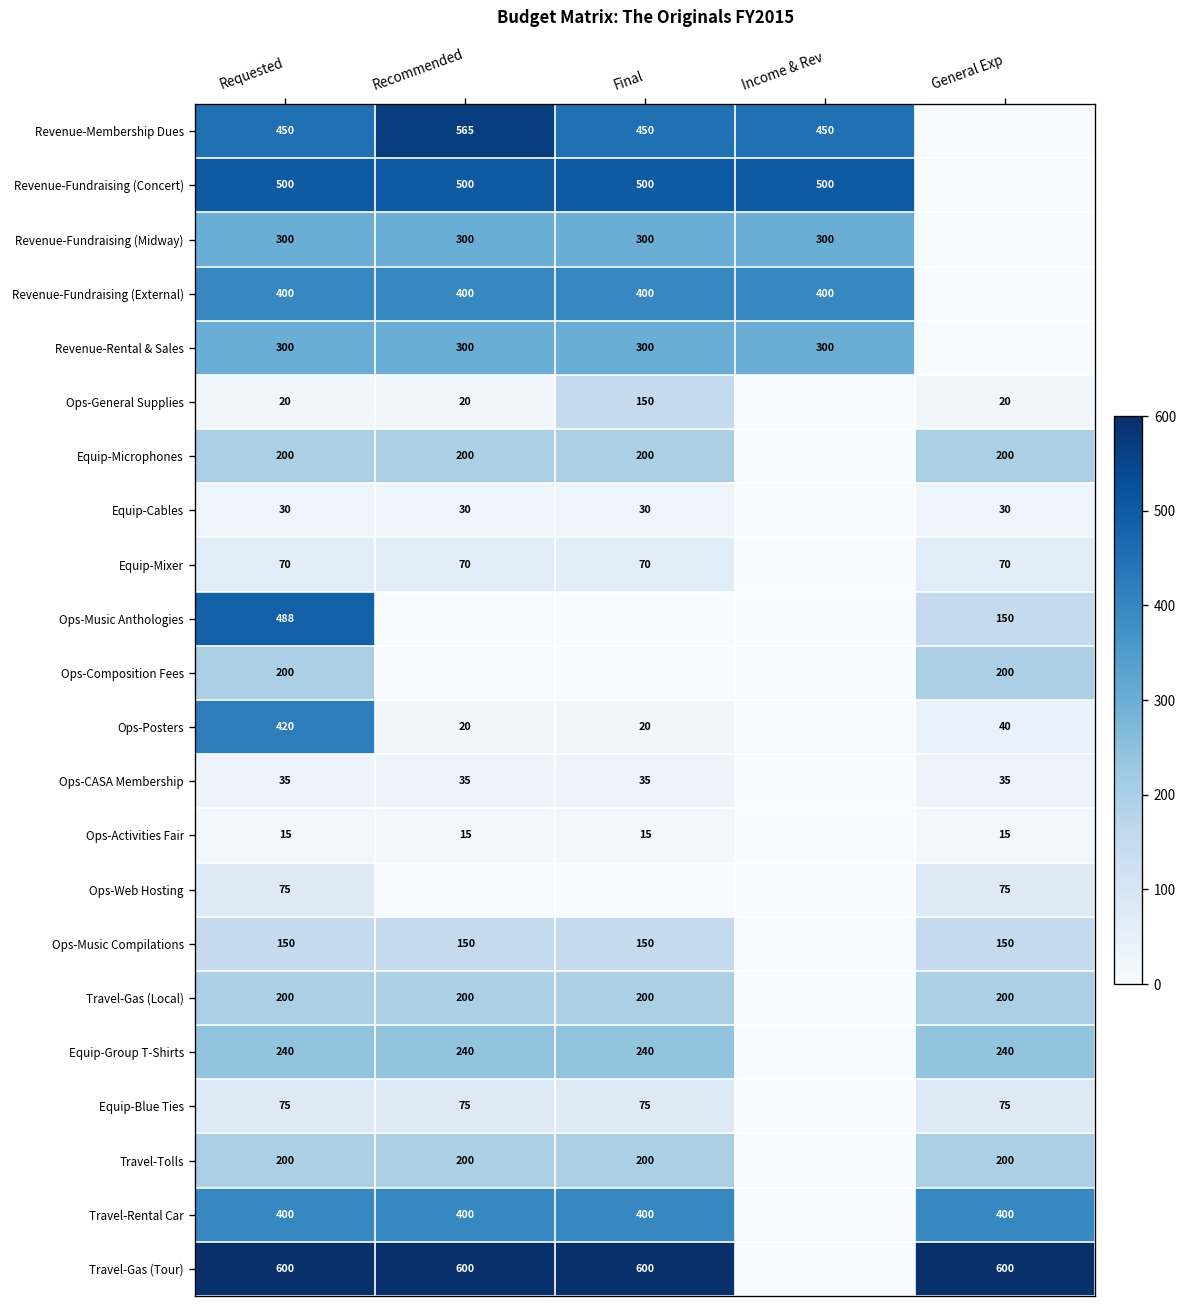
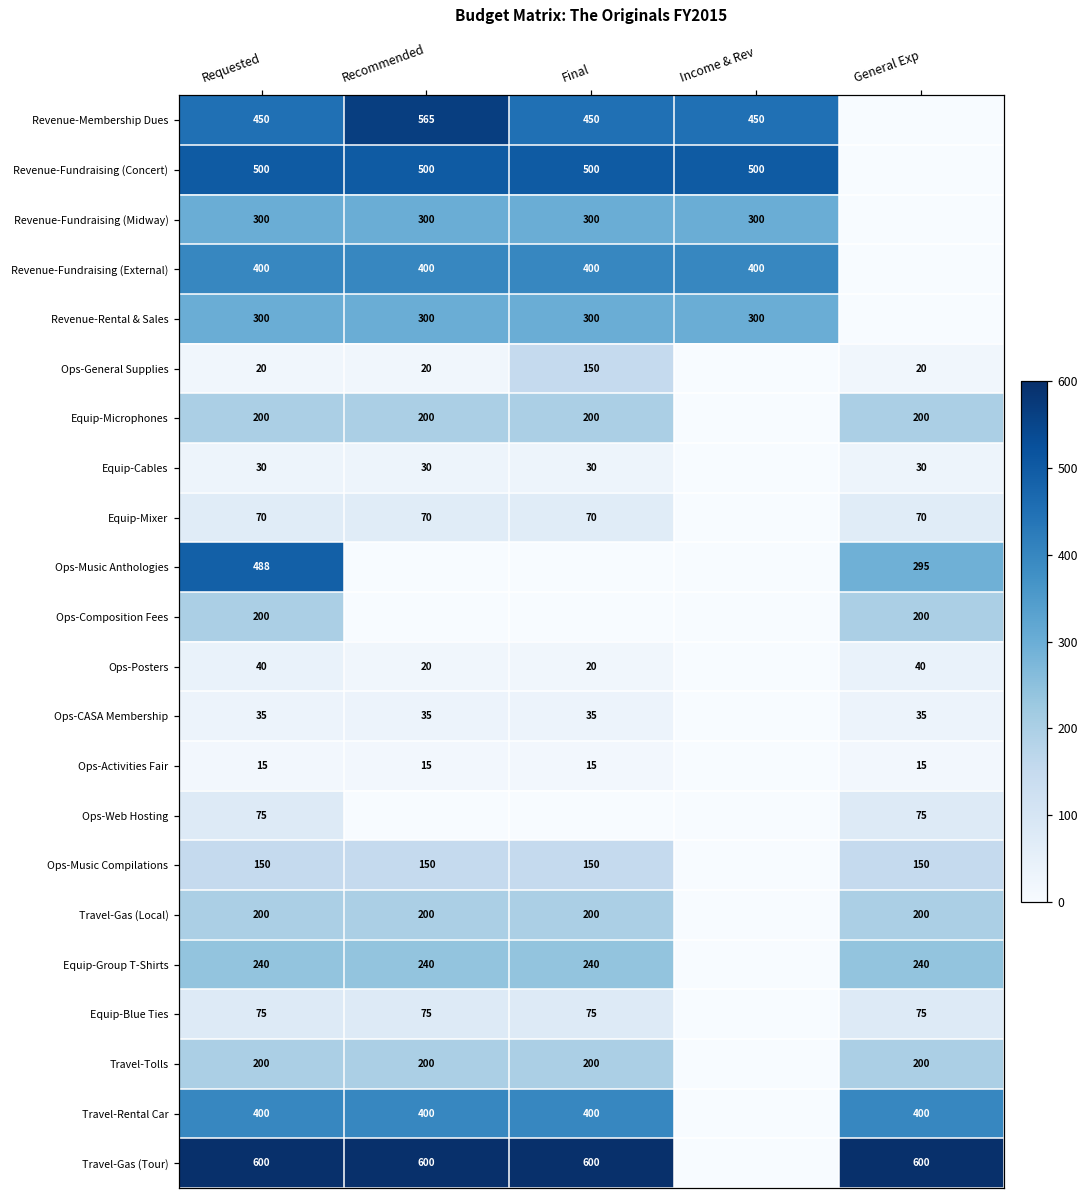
  {
    "Revenue-Membership Dues": {
      "Requested": 450,
      "Recommended": 565,
      "Final": 450,
      "Income & Rev": 450
    },
    "Revenue-Fundraising (Concert)": {
      "Requested": 500,
      "Recommended": 500,
      "Final": 500,
      "Income & Rev": 500
    },
    "Revenue-Fundraising (Midway)": {
      "Requested": 300,
      "Recommended": 300,
      "Final": 300,
      "Income & Rev": 300
    },
    "Revenue-Fundraising (External)": {
      "Requested": 400,
      "Recommended": 400,
      "Final": 400,
      "Income & Rev": 400
    },
    "Revenue-Rental & Sales": {
      "Requested": 300,
      "Recommended": 300,
      "Final": 300,
      "Income & Rev": 300
    },
    "Ops-General Supplies": {
      "Requested": 20,
      "Recommended": 20,
      "Final": 150,
      "General Exp": 20
    },
    "Equip-Microphones": {
      "Requested": 200,
      "Recommended": 200,
      "Final": 200,
      "General Exp": 200
    },
    "Equip-Cables": {
      "Requested": 30,
      "Recommended": 30,
      "Final": 30,
      "General Exp": 30
    },
    "Equip-Mixer": {
      "Requested": 70,
      "Recommended": 70,
      "Final": 70,
      "General Exp": 70
    },
    "Ops-Music Anthologies": {
      "Requested": 488,
-     "General Exp": 150
+     "General Exp": 295
    },
    "Ops-Composition Fees": {
      "Requested": 200,
      "General Exp": 200
    },
    "Ops-Posters": {
-     "Requested": 420,
+     "Requested": 40,
      "Recommended": 20,
      "Final": 20,
      "General Exp": 40
    },
    "Ops-CASA Membership": {
      "Requested": 35,
      "Recommended": 35,
      "Final": 35,
      "General Exp": 35
    },
    "Ops-Activities Fair": {
      "Requested": 15,
      "Recommended": 15,
      "Final": 15,
      "General Exp": 15
    },
    "Ops-Web Hosting": {
      "Requested": 75,
      "General Exp": 75
    },
    "Ops-Music Compilations": {
      "Requested": 150,
      "Recommended": 150,
      "Final": 150,
      "General Exp": 150
    },
    "Travel-Gas (Local)": {
      "Requested": 200,
      "Recommended": 200,
      "Final": 200,
      "General Exp": 200
    },
    "Equip-Group T-Shirts": {
      "Requested": 240,
      "Recommended": 240,
      "Final": 240,
      "General Exp": 240
    },
    "Equip-Blue Ties": {
      "Requested": 75,
      "Recommended": 75,
      "Final": 75,
      "General Exp": 75
    },
    "Travel-Tolls": {
      "Requested": 200,
      "Recommended": 200,
      "Final": 200,
      "General Exp": 200
    },
    "Travel-Rental Car": {
      "Requested": 400,
      "Recommended": 400,
      "Final": 400,
      "General Exp": 400
    },
    "Travel-Gas (Tour)": {
      "Requested": 600,
      "Recommended": 600,
      "Final": 600,
      "General Exp": 600
    }
  }
